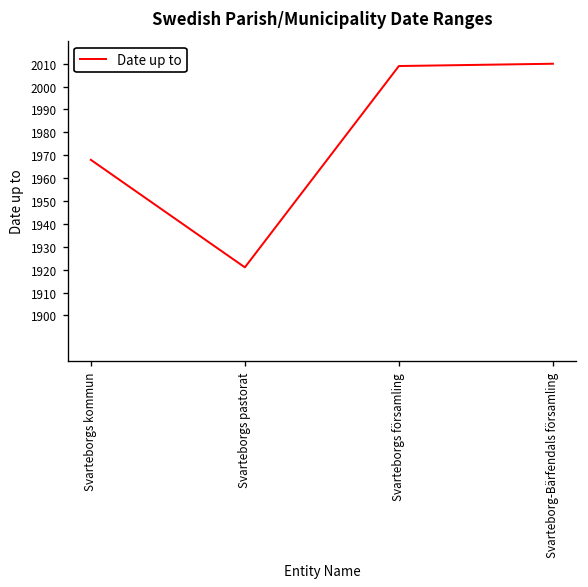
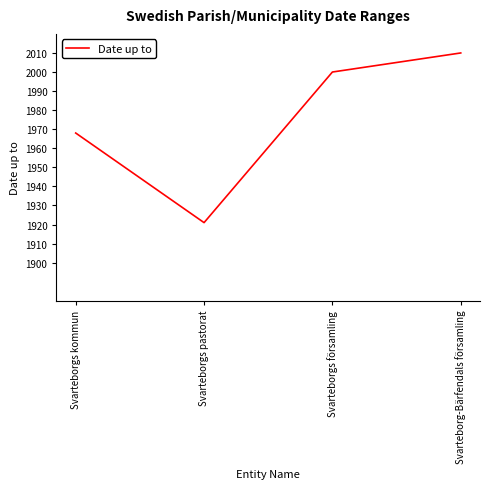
  {
    "Svarteborgs kommun": 1968,
    "Svarteborgs pastorat": 1921,
-   "Svarteborgs församling": 2009,
+   "Svarteborgs församling": 2000,
    "Svarteborg-Bärfendals församling": 2010
  }
